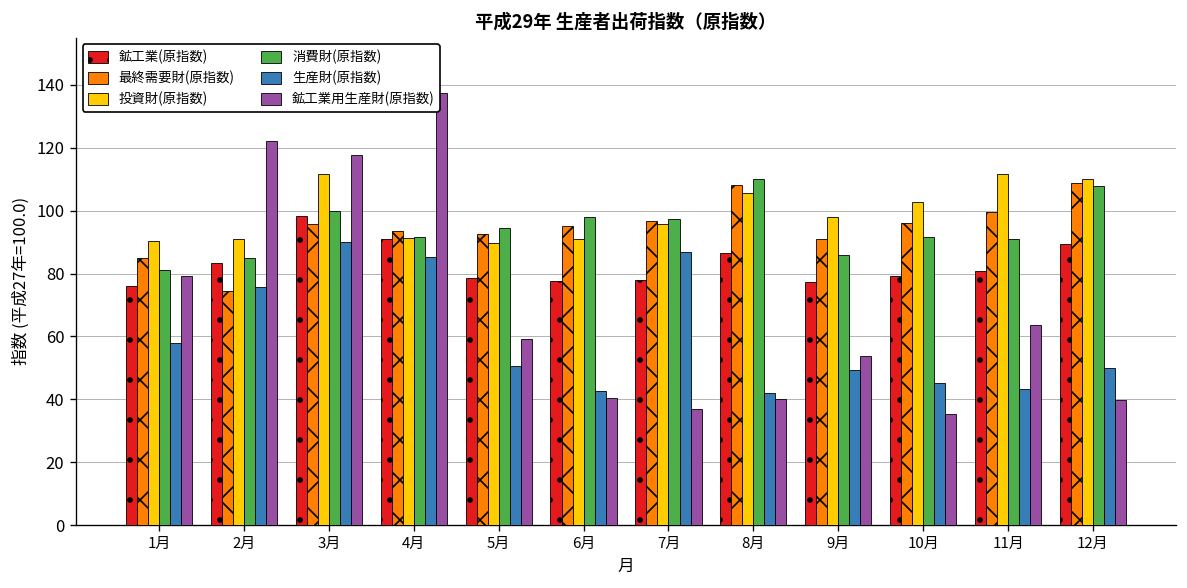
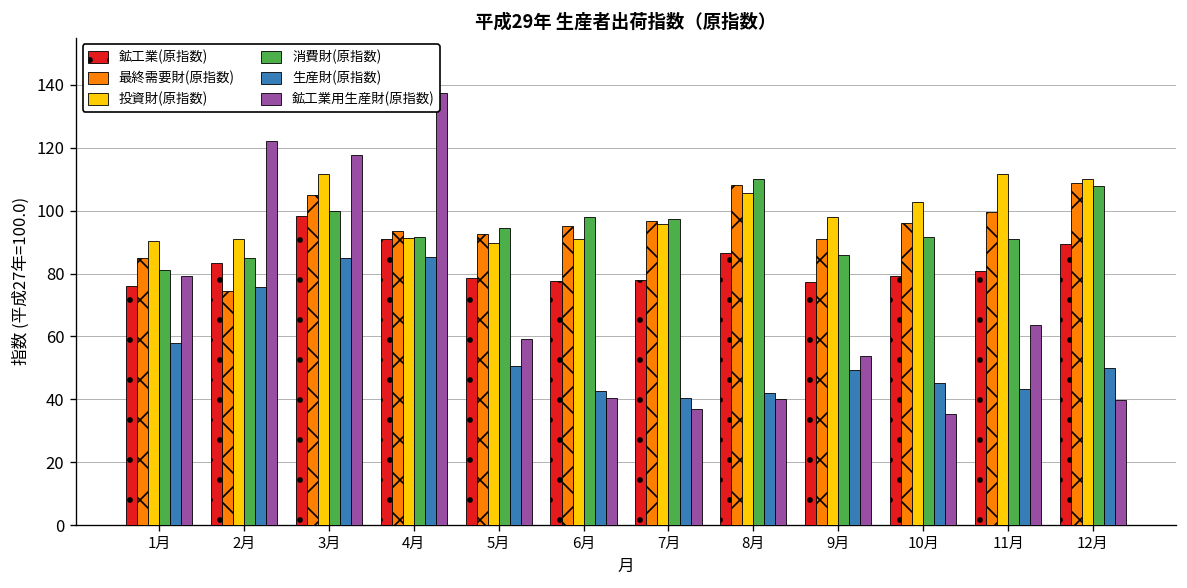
  {
    "鉱工業(原指数)": {
      "1月": 76,
      "2月": 84,
      "3月": 98,
      "4月": 91,
      "5月": 79,
      "6月": 78,
      "7月": 78,
      "8月": 86,
      "9月": 77,
      "10月": 79,
      "11月": 81,
      "12月": 89
    },
    "最終需要財(原指数)": {
      "1月": 85,
      "2月": 75,
-     "3月": 96,
+     "3月": 105,
      "4月": 94,
      "5月": 93,
      "6月": 95,
      "7月": 97,
      "8月": 108,
      "9月": 91,
      "10月": 96,
      "11月": 100,
      "12月": 109
    },
    "投資財(原指数)": {
      "1月": 90,
      "2月": 91,
      "3月": 112,
      "4月": 91,
      "5月": 90,
      "6月": 91,
      "7月": 96,
      "8月": 106,
      "9月": 98,
      "10月": 103,
      "11月": 112,
      "12月": 110
    },
    "消費財(原指数)": {
      "1月": 81,
      "2月": 85,
      "3月": 100,
      "4月": 92,
      "5月": 95,
      "6月": 98,
      "7月": 97,
      "8月": 110,
      "9月": 86,
      "10月": 92,
      "11月": 91,
      "12月": 108
    },
    "生産財(原指数)": {
      "1月": 58,
      "2月": 76,
-     "3月": 90,
+     "3月": 85,
      "4月": 85,
      "5月": 51,
      "6月": 43,
-     "7月": 87,
+     "7月": 40,
      "8月": 42,
      "9月": 49,
      "10月": 45,
      "11月": 43,
      "12月": 50
    },
    "鉱工業用生産財(原指数)": {
      "1月": 79,
      "2月": 122,
      "3月": 118,
      "4月": 137,
      "5月": 59,
      "6月": 41,
      "7月": 37,
      "8月": 40,
      "9月": 54,
      "10月": 35,
      "11月": 64,
      "12月": 40
    }
  }
